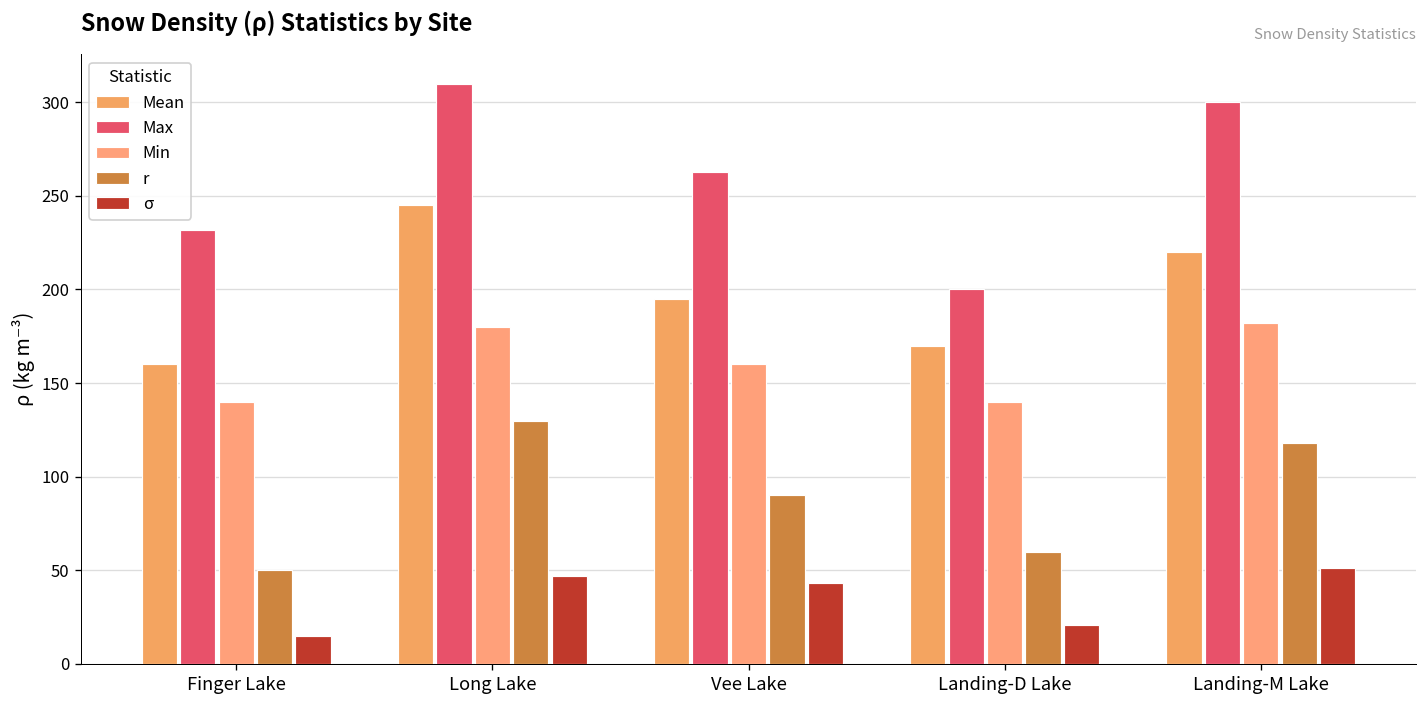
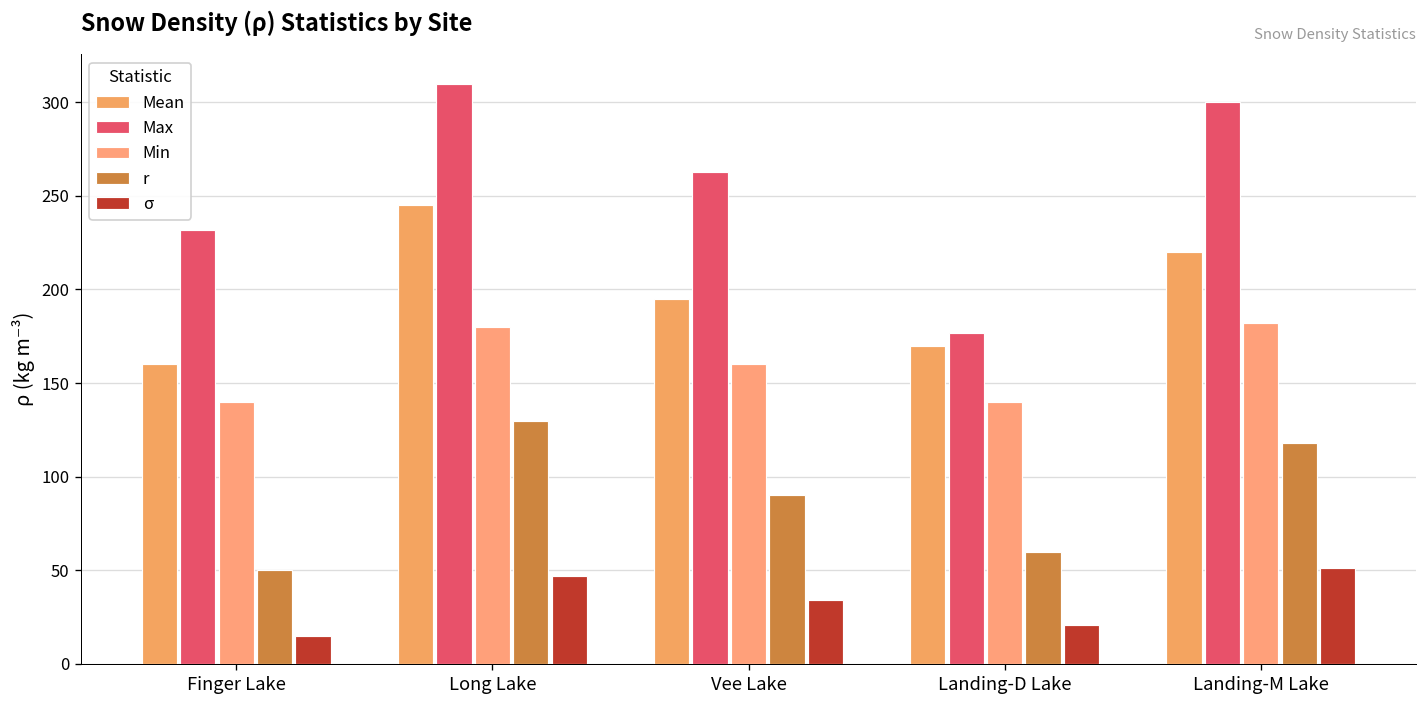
  {
    "Max": {
      "Finger Lake": 232,
      "Long Lake": 310,
      "Vee Lake": 263,
-     "Landing-D Lake": 200,
+     "Landing-D Lake": 177,
      "Landing-M Lake": 300
    },
    "σ": {
      "Finger Lake": 15,
      "Long Lake": 47,
-     "Vee Lake": 43,
+     "Vee Lake": 34,
      "Landing-D Lake": 21,
      "Landing-M Lake": 51
    }
  }
